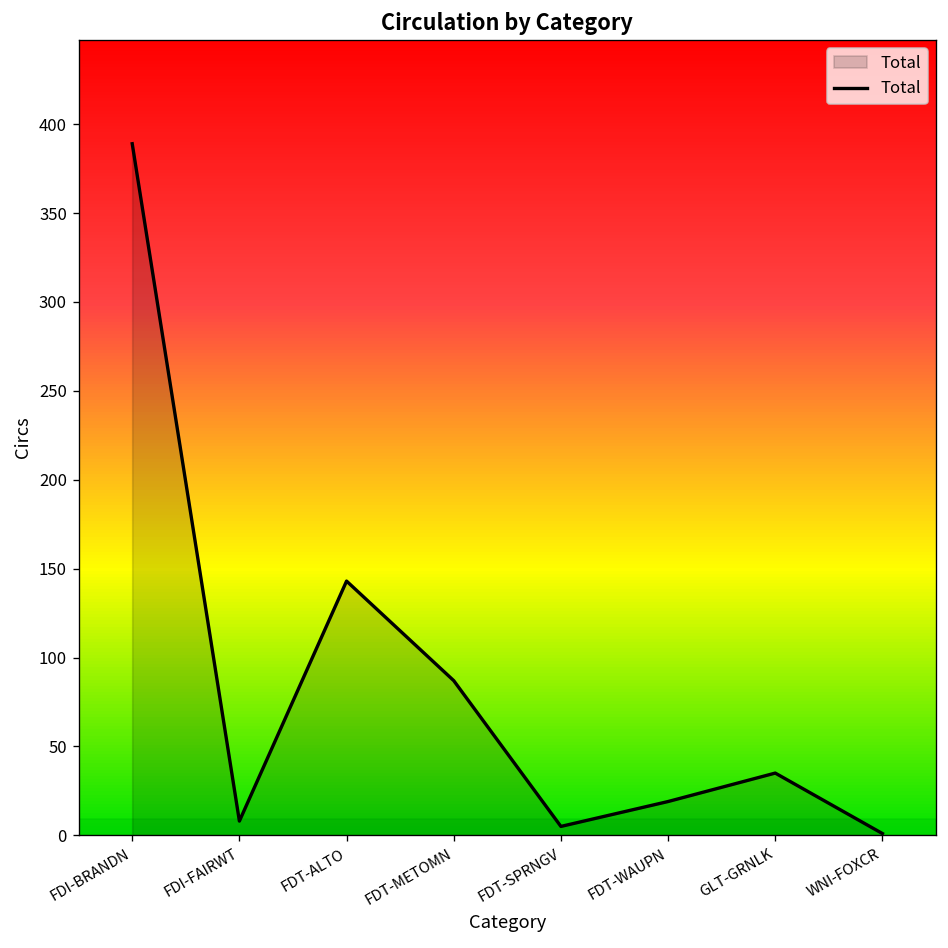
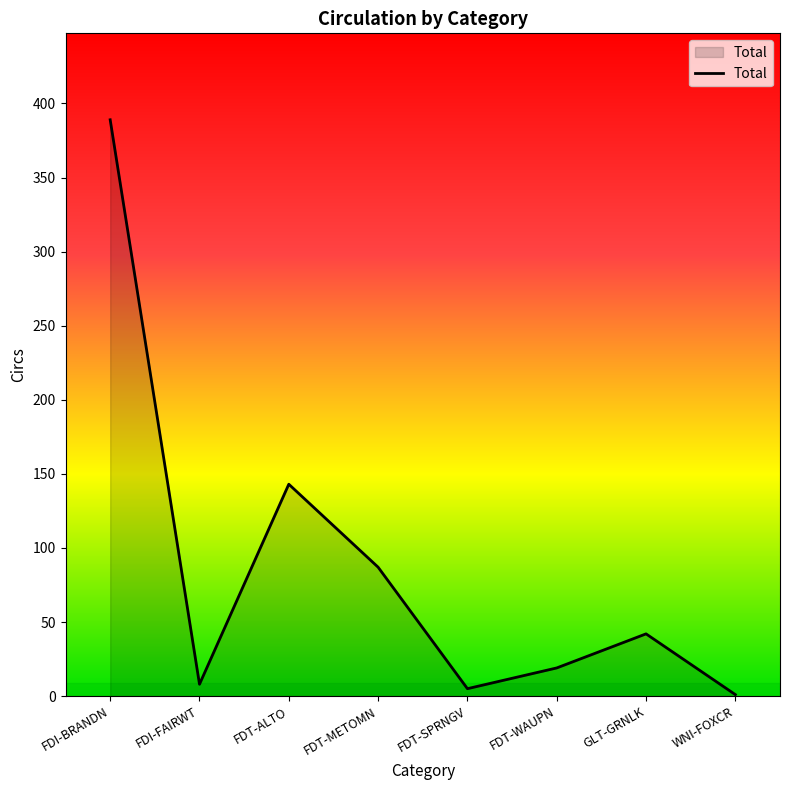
  {
    "FDI-BRANDN": 389,
    "FDT-ALTO": 143,
    "FDT-METOMN": 87,
    "FDT-WAUPN": 19,
-   "GLT-GRNLK": 35
+   "GLT-GRNLK": 42
  }
